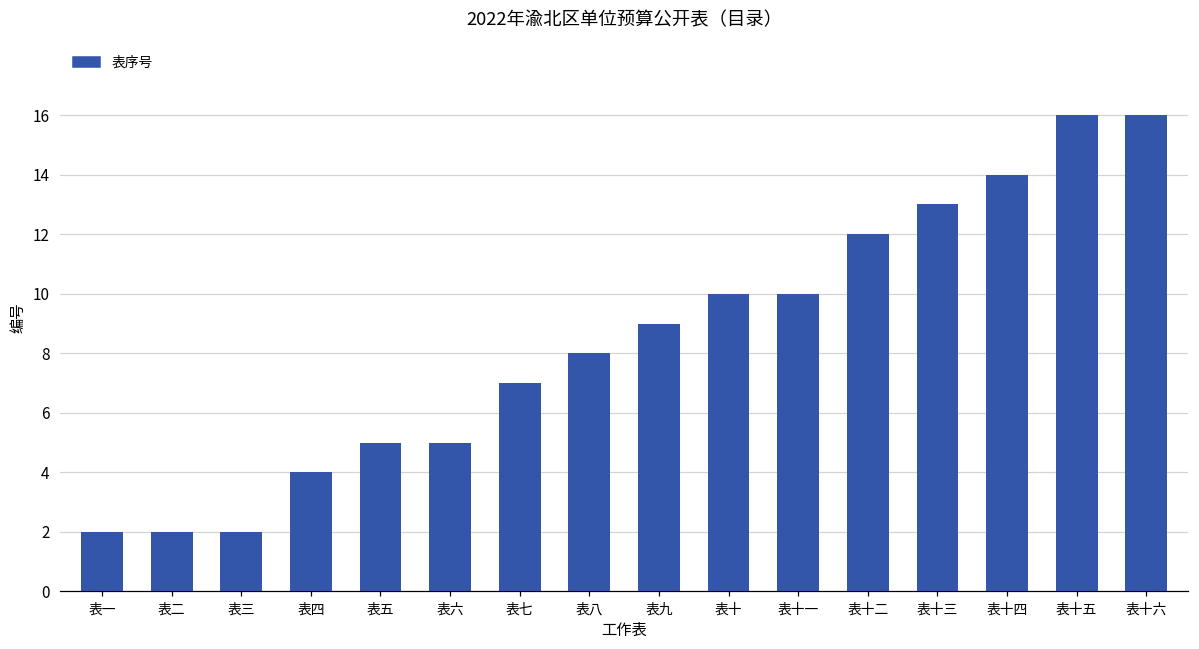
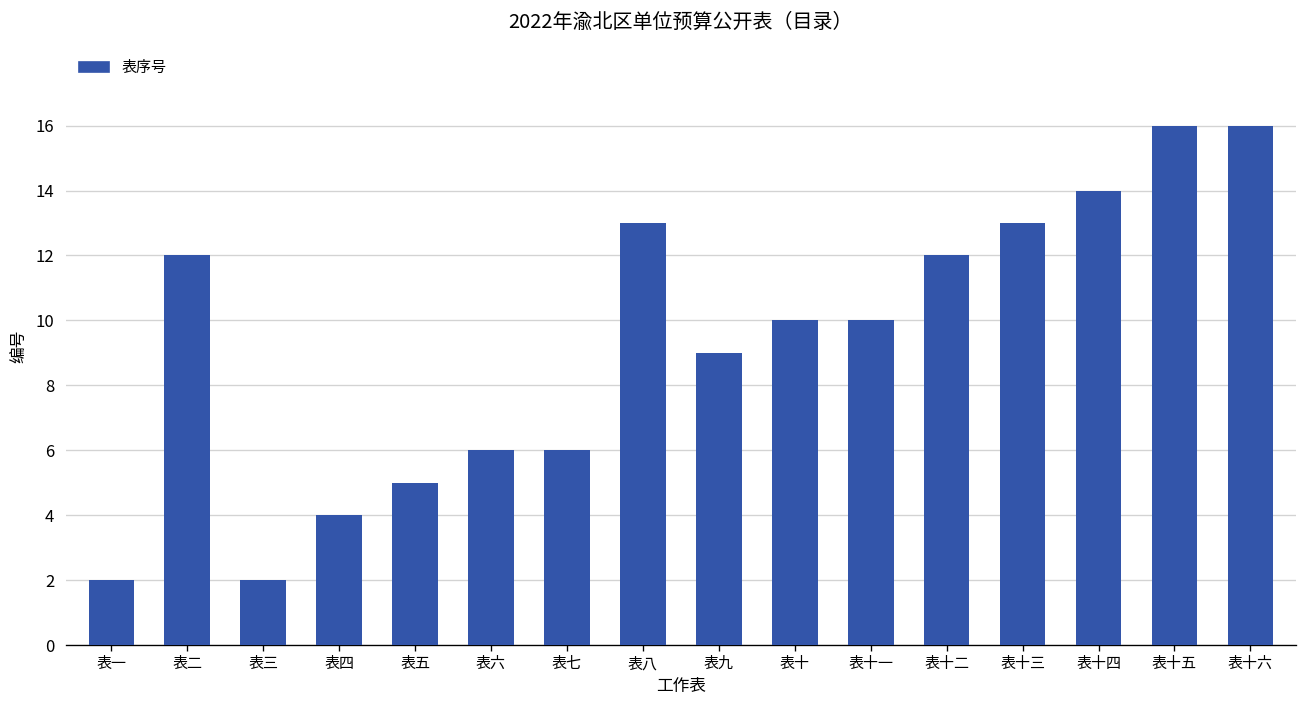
  {
    "表一": 2,
-   "表二": 2,
+   "表二": 12,
    "表三": 2,
    "表四": 4,
    "表五": 5,
-   "表六": 5,
-   "表七": 7,
-   "表八": 8,
+   "表六": 6,
+   "表七": 6,
+   "表八": 13,
    "表九": 9,
    "表十": 10,
    "表十一": 10,
    "表十二": 12,
    "表十三": 13,
    "表十四": 14,
    "表十五": 16,
    "表十六": 16
  }
